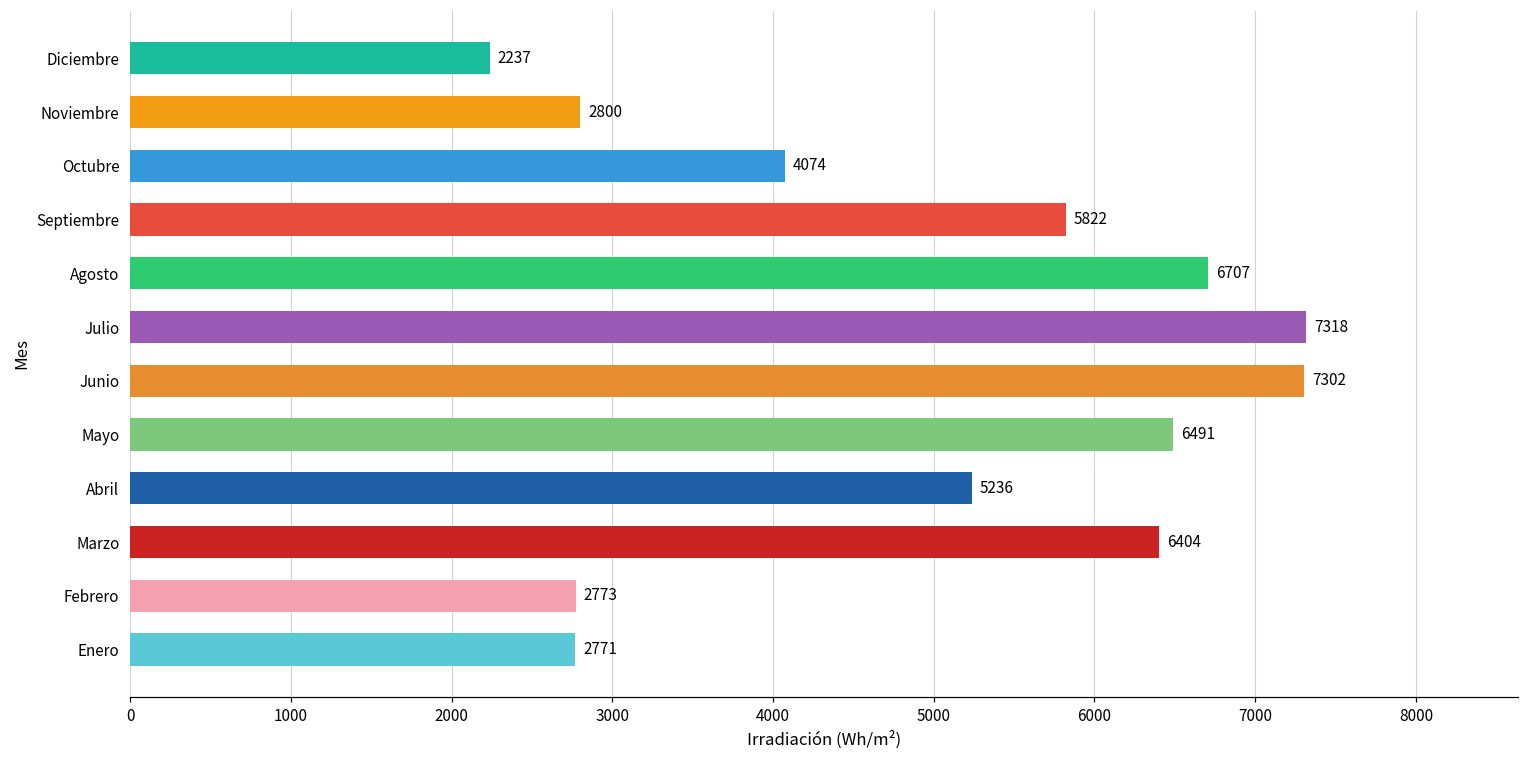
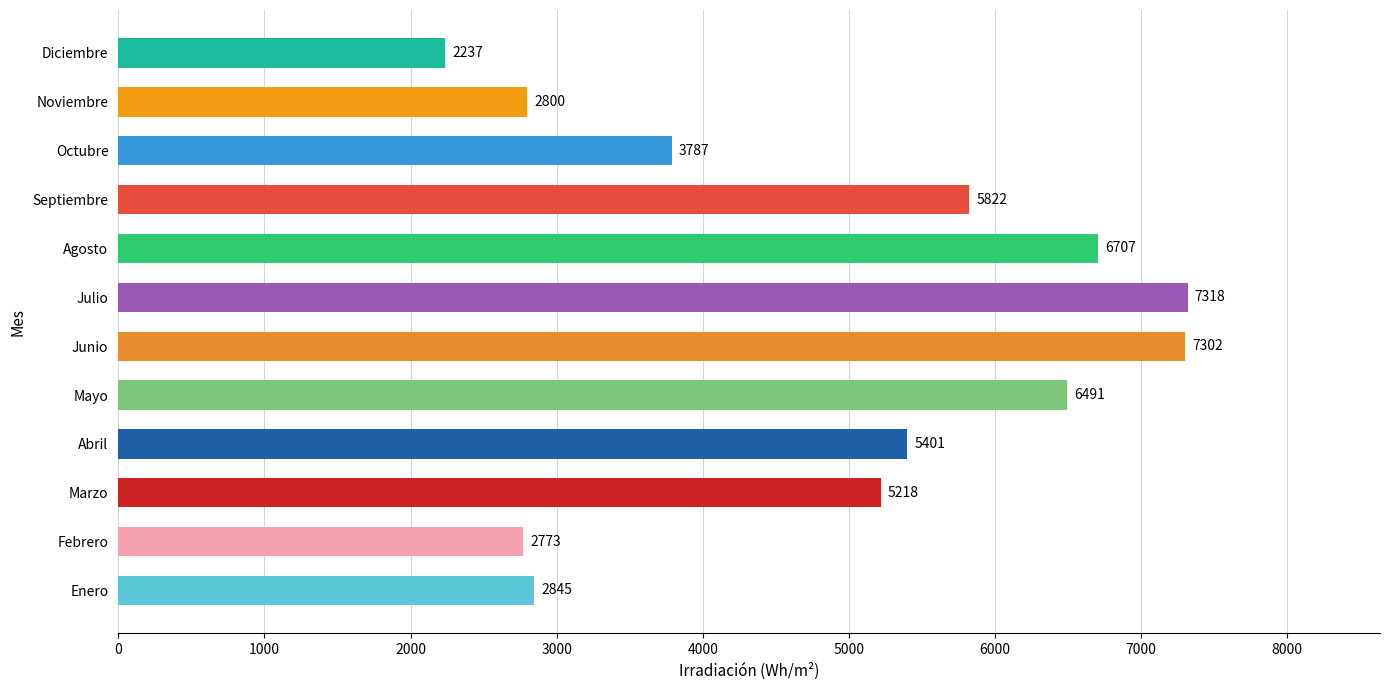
  {
    "Diciembre": 2237,
    "Noviembre": 2800,
-   "Octubre": 4074,
+   "Octubre": 3787,
    "Septiembre": 5822,
    "Agosto": 6707,
    "Julio": 7318,
    "Junio": 7302,
    "Mayo": 6491,
-   "Abril": 5236,
-   "Marzo": 6404,
+   "Abril": 5401,
+   "Marzo": 5218,
    "Febrero": 2773,
-   "Enero": 2771
+   "Enero": 2845
  }
